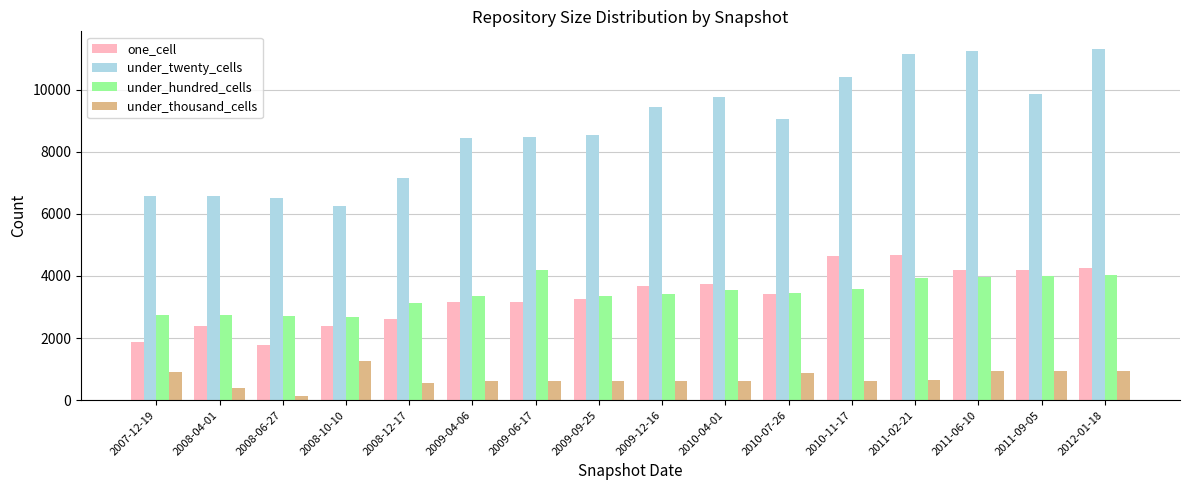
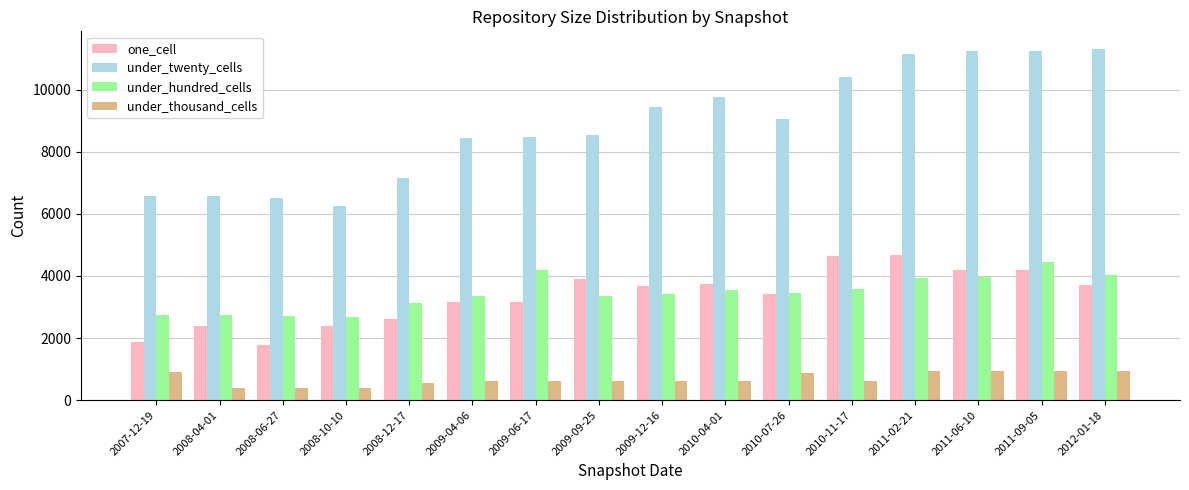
  {
    "one_cell": {
      "2007-12-19": 1900,
      "2008-04-01": 2400,
      "2008-06-27": 1800,
      "2008-10-10": 2400,
      "2008-12-17": 2600,
      "2009-04-06": 3200,
      "2009-06-17": 3200,
-     "2009-09-25": 3300,
+     "2009-09-25": 3900,
      "2009-12-16": 3700,
      "2010-04-01": 3700,
      "2010-07-26": 3400,
      "2010-11-17": 4600,
      "2011-02-21": 4700,
      "2011-06-10": 4200,
      "2011-09-05": 4200,
-     "2012-01-18": 4300
+     "2012-01-18": 3700
    },
    "under_twenty_cells": {
      "2007-12-19": 6600,
      "2008-04-01": 6600,
      "2008-06-27": 6500,
      "2008-10-10": 6300,
      "2008-12-17": 7100,
      "2009-04-06": 8400,
      "2009-06-17": 8500,
      "2009-09-25": 8500,
      "2009-12-16": 9400,
      "2010-04-01": 9800,
      "2010-07-26": 9100,
      "2010-11-17": 10400,
      "2011-02-21": 11100,
      "2011-06-10": 11200,
-     "2011-09-05": 9900,
+     "2011-09-05": 11300,
      "2012-01-18": 11300
    },
    "under_hundred_cells": {
      "2007-12-19": 2700,
      "2008-04-01": 2700,
      "2008-06-27": 2700,
      "2008-10-10": 2700,
      "2008-12-17": 3100,
      "2009-04-06": 3300,
      "2009-06-17": 4200,
      "2009-09-25": 3400,
      "2009-12-16": 3400,
      "2010-04-01": 3500,
      "2010-07-26": 3400,
      "2010-11-17": 3600,
      "2011-02-21": 3900,
      "2011-06-10": 4000,
-     "2011-09-05": 4000,
+     "2011-09-05": 4500,
      "2012-01-18": 4000
    },
    "under_thousand_cells": {
      "2007-12-19": 900,
      "2008-04-01": 400,
-     "2008-06-27": 100,
-     "2008-10-10": 1300,
+     "2008-06-27": 400,
+     "2008-10-10": 400,
      "2008-12-17": 500,
      "2009-04-06": 600,
      "2009-06-17": 600,
      "2009-09-25": 600,
      "2009-12-16": 600,
      "2010-04-01": 600,
      "2010-07-26": 900,
      "2010-11-17": 600,
-     "2011-02-21": 700,
+     "2011-02-21": 900,
      "2011-06-10": 900,
      "2011-09-05": 900,
      "2012-01-18": 900
    }
  }
